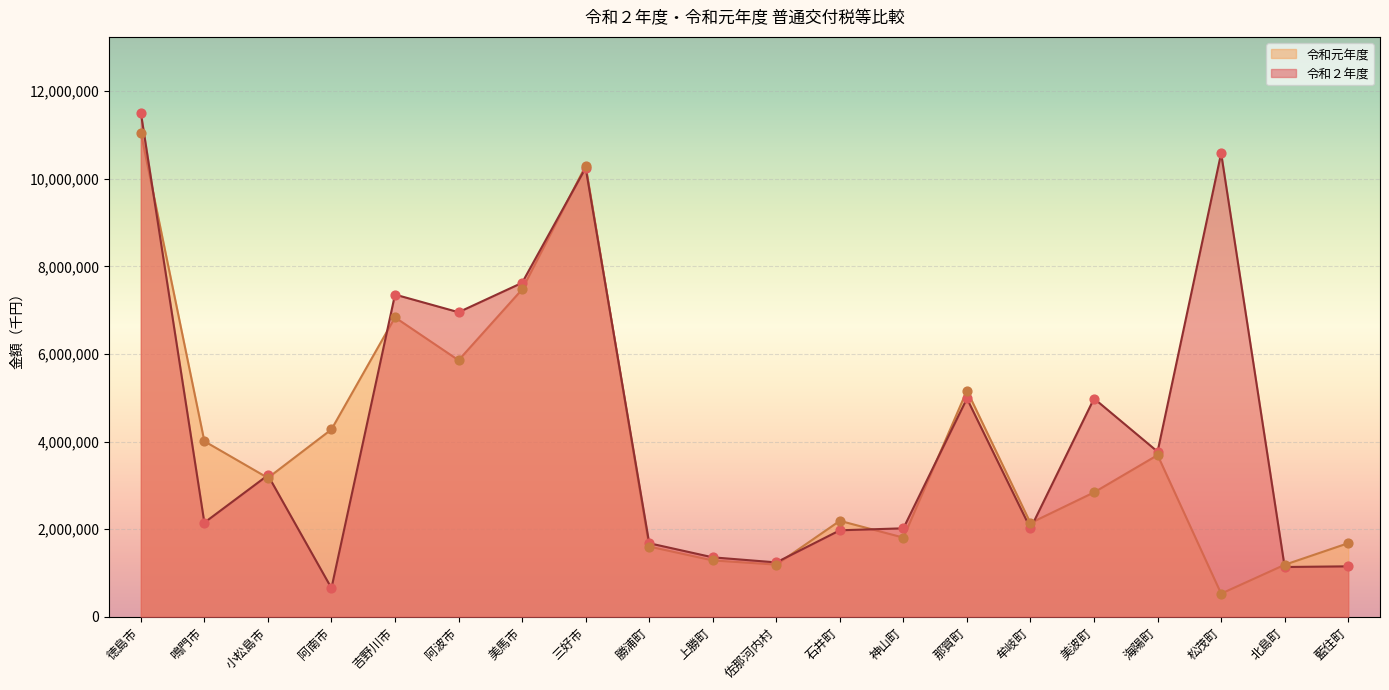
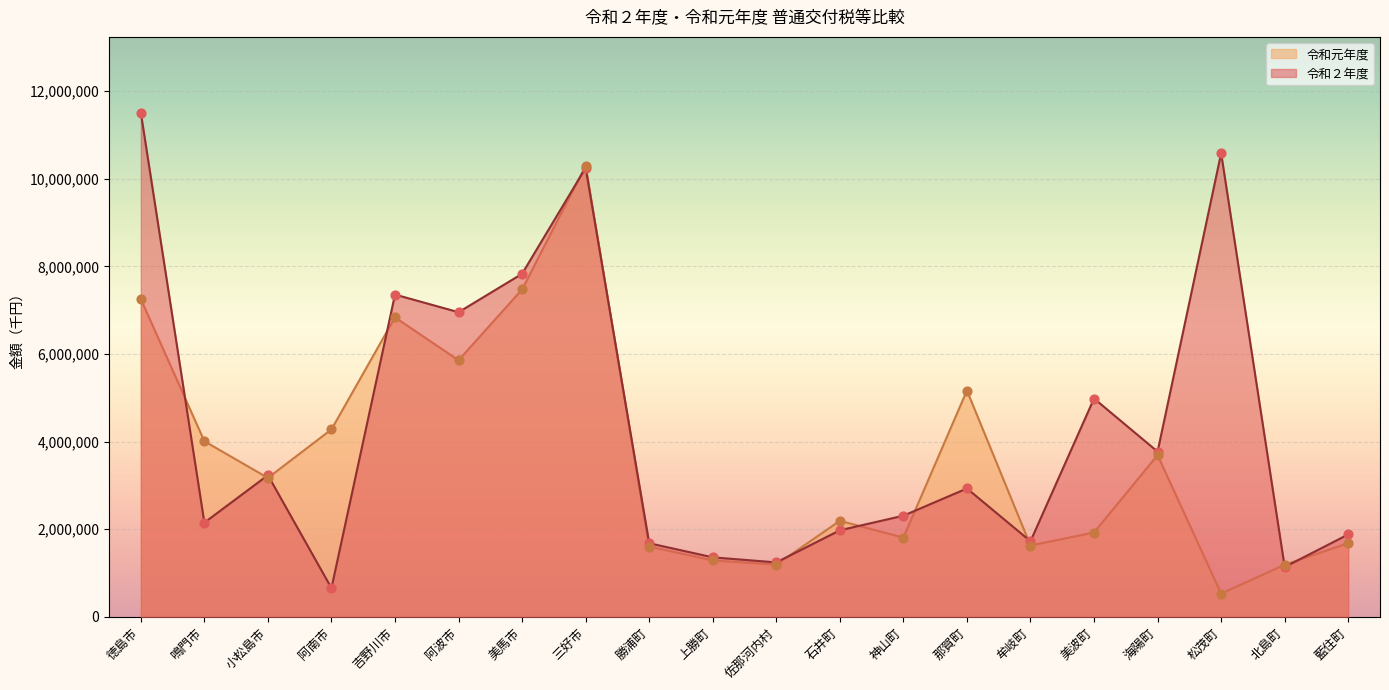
  {
    "令和元年度": {
-     "徳島市": "11,100,000",
+     "徳島市": "7,300,000",
      "鳴門市": "4,000,000",
      "小松島市": "3,200,000",
      "阿南市": "4,300,000",
      "吉野川市": "6,800,000",
      "阿波市": "5,900,000",
      "美馬市": "7,500,000",
      "勝浦町": "1,600,000",
      "上勝町": "1,300,000",
      "石井町": "2,200,000",
      "神山町": "1,800,000",
      "那賀町": "5,200,000",
-     "牟岐町": "2,100,000",
-     "美波町": "2,800,000",
+     "牟岐町": "1,600,000",
+     "美波町": "1,900,000",
      "海陽町": "3,700,000",
      "松茂町": "500,000",
      "藍住町": "1,700,000"
    },
    "令和２年度": {
      "徳島市": "11,500,000",
      "鳴門市": "2,200,000",
      "小松島市": "3,200,000",
      "阿南市": "700,000",
      "吉野川市": "7,400,000",
      "阿波市": "7,000,000",
-     "美馬市": "7,600,000",
+     "美馬市": "7,800,000",
      "勝浦町": "1,700,000",
      "上勝町": "1,400,000",
      "石井町": "2,000,000",
-     "神山町": "2,000,000",
-     "那賀町": "5,000,000",
-     "牟岐町": "2,000,000",
+     "神山町": "2,300,000",
+     "那賀町": "2,900,000",
+     "牟岐町": "1,700,000",
      "美波町": "5,000,000",
      "海陽町": "3,800,000",
      "松茂町": "10,600,000",
-     "藍住町": "1,200,000"
+     "藍住町": "1,900,000"
    }
  }
